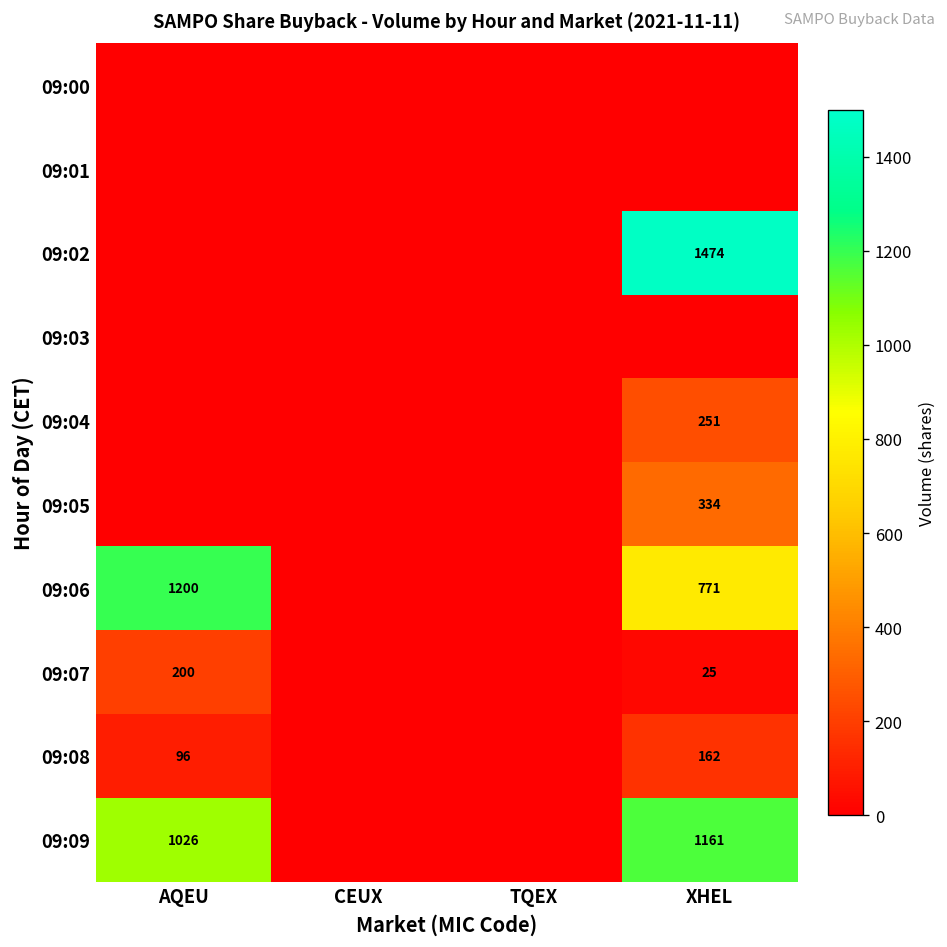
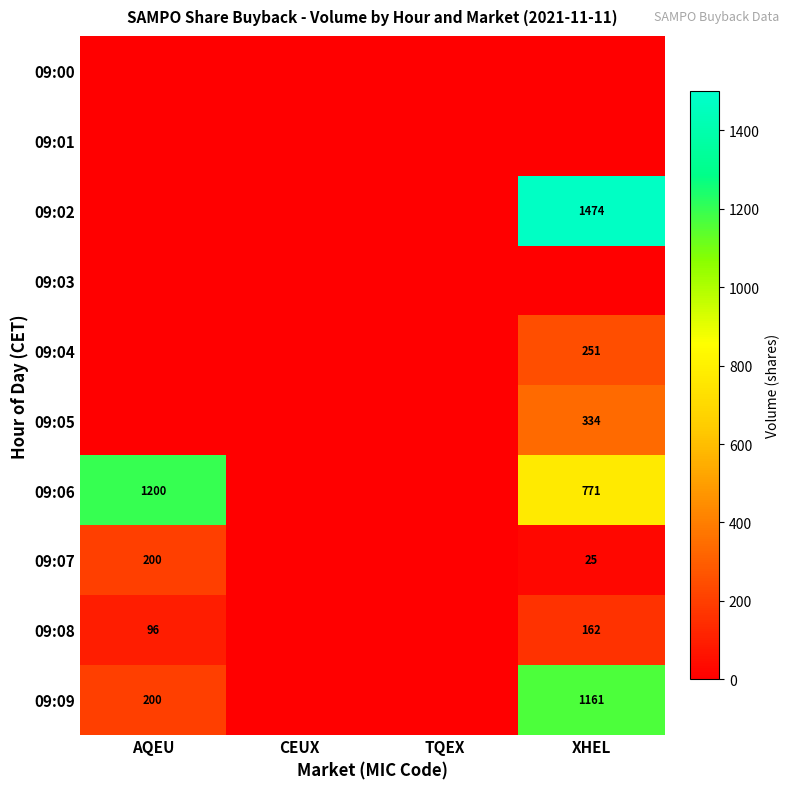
  {
    "09:02": {
      "XHEL": 1474
    },
    "09:04": {
      "XHEL": 251
    },
    "09:05": {
      "XHEL": 334
    },
    "09:06": {
      "AQEU": 1200,
      "XHEL": 771
    },
    "09:07": {
      "AQEU": 200,
      "XHEL": 25
    },
    "09:08": {
      "AQEU": 96,
      "XHEL": 162
    },
    "09:09": {
-     "AQEU": 1026,
+     "AQEU": 200,
      "XHEL": 1161
    }
  }
